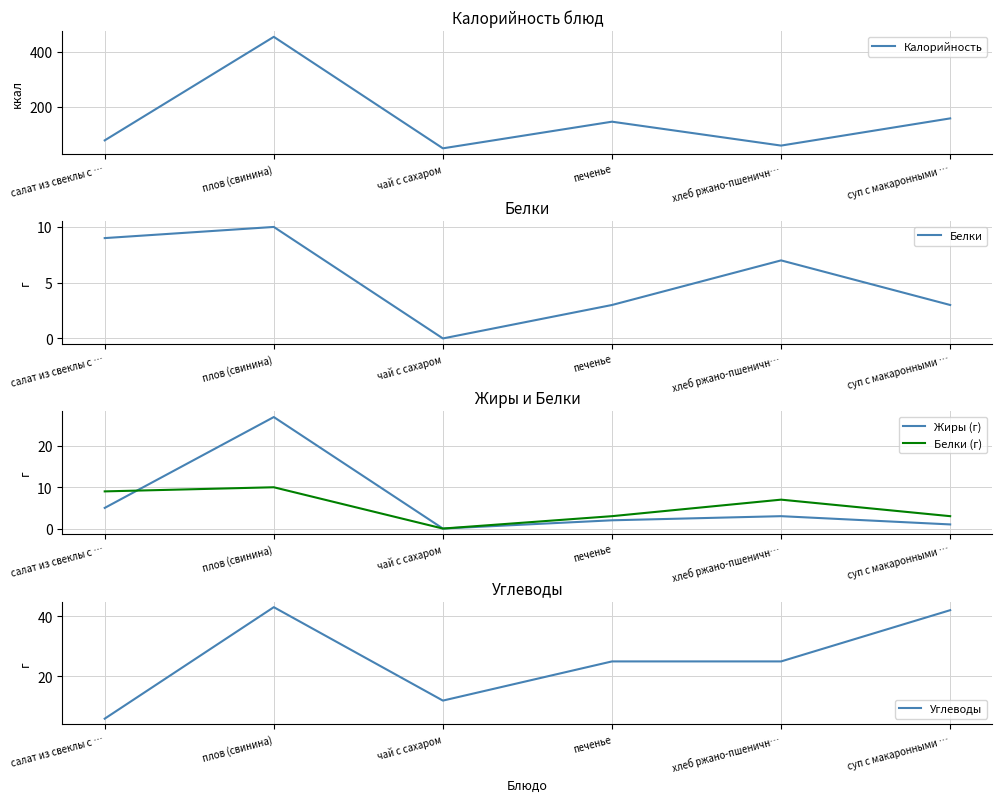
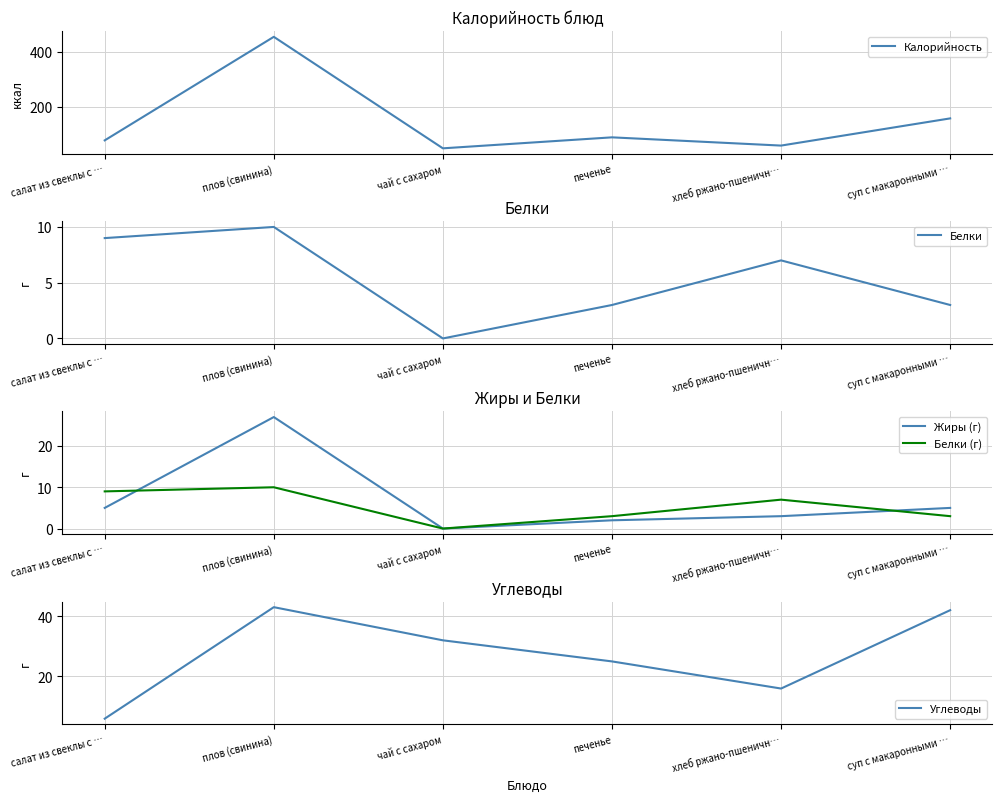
  {
    "Калорийность блюд": {
      "салат из свеклы с …": 80,
      "плов (свинина)": 450,
      "чай с сахаром": 50,
-     "печенье": 150,
+     "печенье": 90,
      "хлеб ржано-пшеничн…": 60,
      "суп с макаронными …": 160
    },
    "Белки": {
      "салат из свеклы с …": 9.0,
      "плов (свинина)": 10.0,
      "чай с сахаром": 0.0,
      "печенье": 3.0,
      "хлеб ржано-пшеничн…": 7.0,
      "суп с макаронными …": 3.0
    },
    "Жиры и Белки": {
      "Жиры (г)": {
        "салат из свеклы с …": 5,
        "плов (свинина)": 27,
        "печенье": 2,
        "хлеб ржано-пшеничн…": 3,
-       "суп с макаронными …": 1
+       "суп с макаронными …": 5
      },
      "Белки (г)": {
        "салат из свеклы с …": 9,
        "плов (свинина)": 10,
        "печенье": 3,
        "хлеб ржано-пшеничн…": 7,
        "суп с макаронными …": 3
      }
    },
    "Углеводы": {
      "салат из свеклы с …": 6,
      "плов (свинина)": 43,
-     "чай с сахаром": 12,
+     "чай с сахаром": 32,
      "печенье": 25,
-     "хлеб ржано-пшеничн…": 25,
+     "хлеб ржано-пшеничн…": 16,
      "суп с макаронными …": 42
    }
  }
